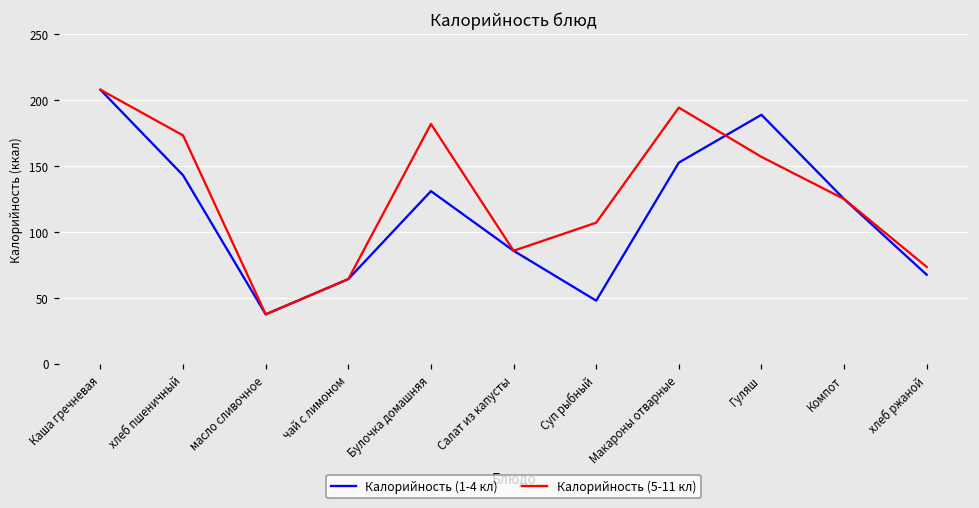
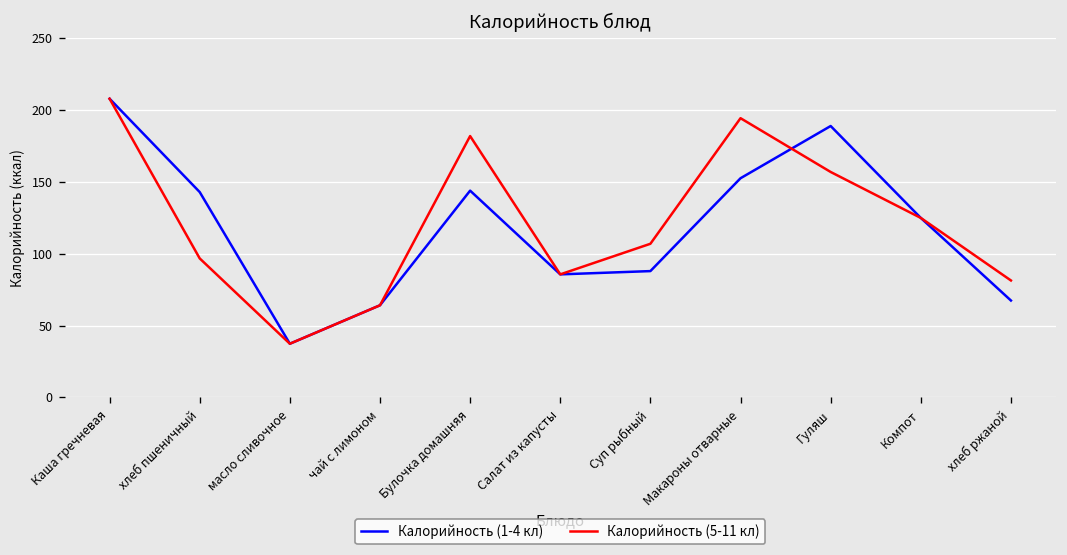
  {
    "Калорийность (1-4 кл)": {
      "хлеб пшеничный": 143,
-     "Булочка домашняя": 131,
-     "Суп рыбный": 48,
+     "Булочка домашняя": 144,
+     "Суп рыбный": 88,
      "Макароны отварные": 153,
      "Гуляш": 189,
      "хлеб ржаной": 67
    },
    "Калорийность (5-11 кл)": {
-     "хлеб пшеничный": 173,
+     "хлеб пшеничный": 97,
      "Булочка домашняя": 182,
      "Суп рыбный": 107,
      "Макароны отварные": 194,
      "Гуляш": 157,
-     "хлеб ржаной": 73
+     "хлеб ржаной": 81
    }
  }
